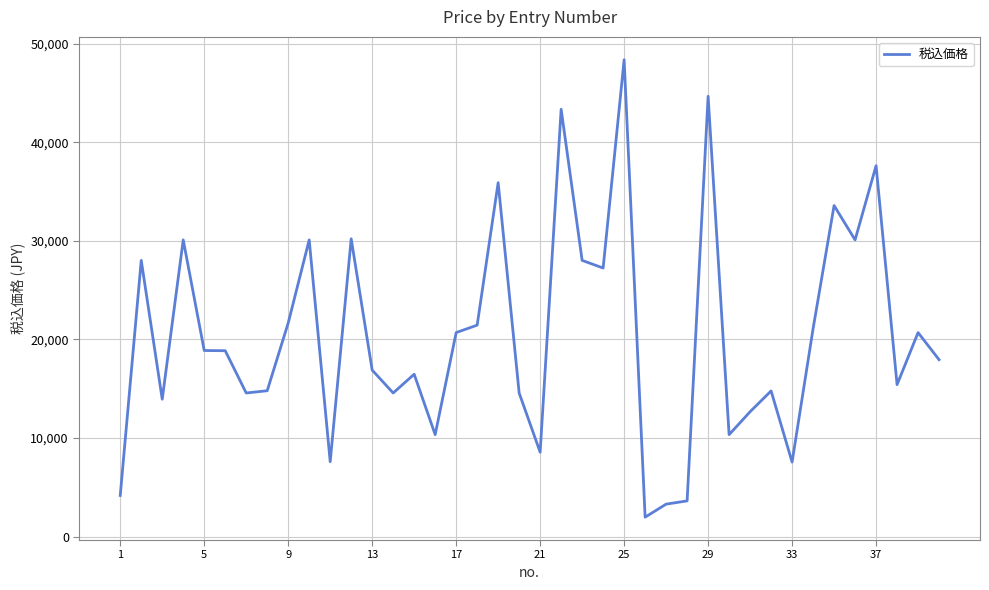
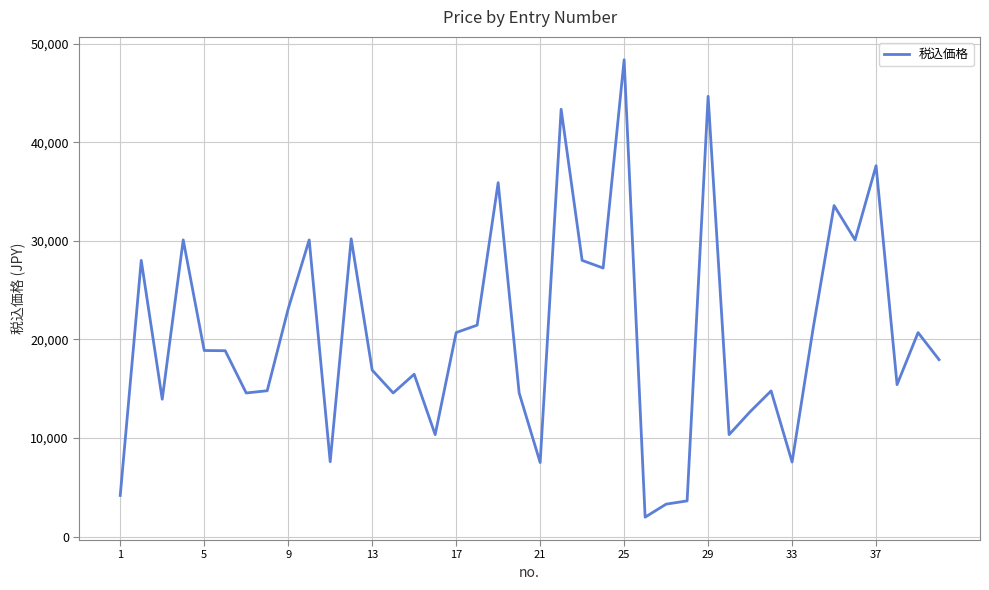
  {
    "1": "4,000",
    "5": "19,000",
-   "9": "22,000",
+   "9": "23,000",
    "13": "17,000",
    "17": "21,000",
-   "21": "9,000",
+   "21": "8,000",
    "25": "48,000",
    "29": "45,000",
    "33": "8,000",
    "37": "38,000"
  }
